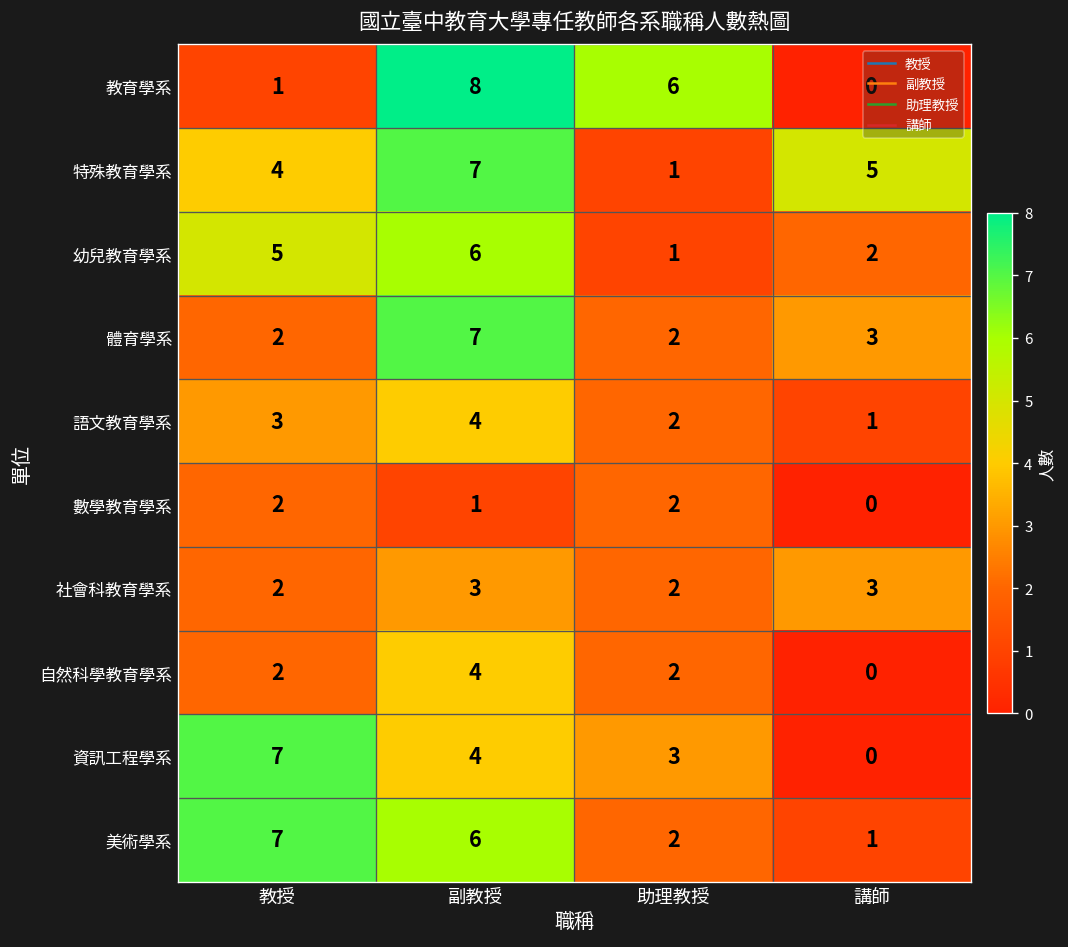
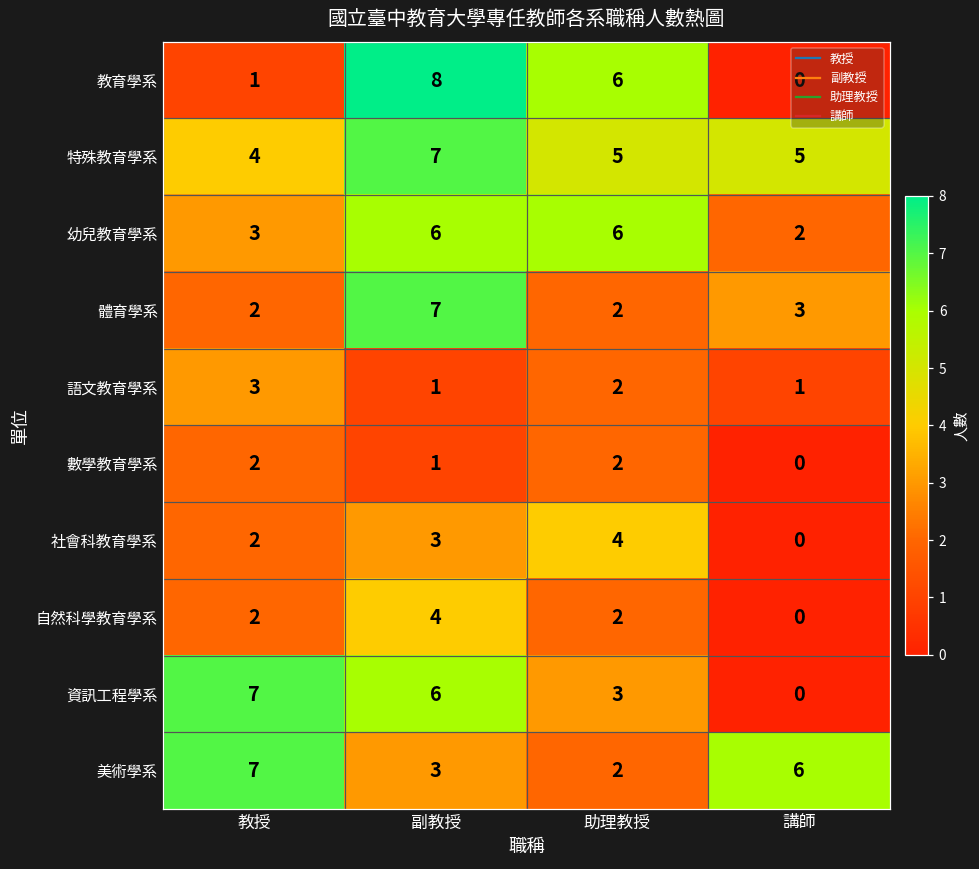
  {
    "教育學系": {
      "教授": 1,
      "副教授": 8,
      "助理教授": 6
    },
    "特殊教育學系": {
      "教授": 4,
      "副教授": 7,
-     "助理教授": 1,
+     "助理教授": 5,
      "講師": 5
    },
    "幼兒教育學系": {
-     "教授": 5,
+     "教授": 3,
      "副教授": 6,
-     "助理教授": 1,
+     "助理教授": 6,
      "講師": 2
    },
    "體育學系": {
      "教授": 2,
      "副教授": 7,
      "助理教授": 2,
      "講師": 3
    },
    "語文教育學系": {
      "教授": 3,
-     "副教授": 4,
+     "副教授": 1,
      "助理教授": 2,
      "講師": 1
    },
    "數學教育學系": {
      "教授": 2,
      "副教授": 1,
      "助理教授": 2,
      "講師": 0
    },
    "社會科教育學系": {
      "教授": 2,
      "副教授": 3,
-     "助理教授": 2,
-     "講師": 3
+     "助理教授": 4,
+     "講師": 0
    },
    "自然科學教育學系": {
      "教授": 2,
      "副教授": 4,
      "助理教授": 2,
      "講師": 0
    },
    "資訊工程學系": {
      "教授": 7,
-     "副教授": 4,
+     "副教授": 6,
      "助理教授": 3,
      "講師": 0
    },
    "美術學系": {
      "教授": 7,
-     "副教授": 6,
+     "副教授": 3,
      "助理教授": 2,
-     "講師": 1
+     "講師": 6
    }
  }
